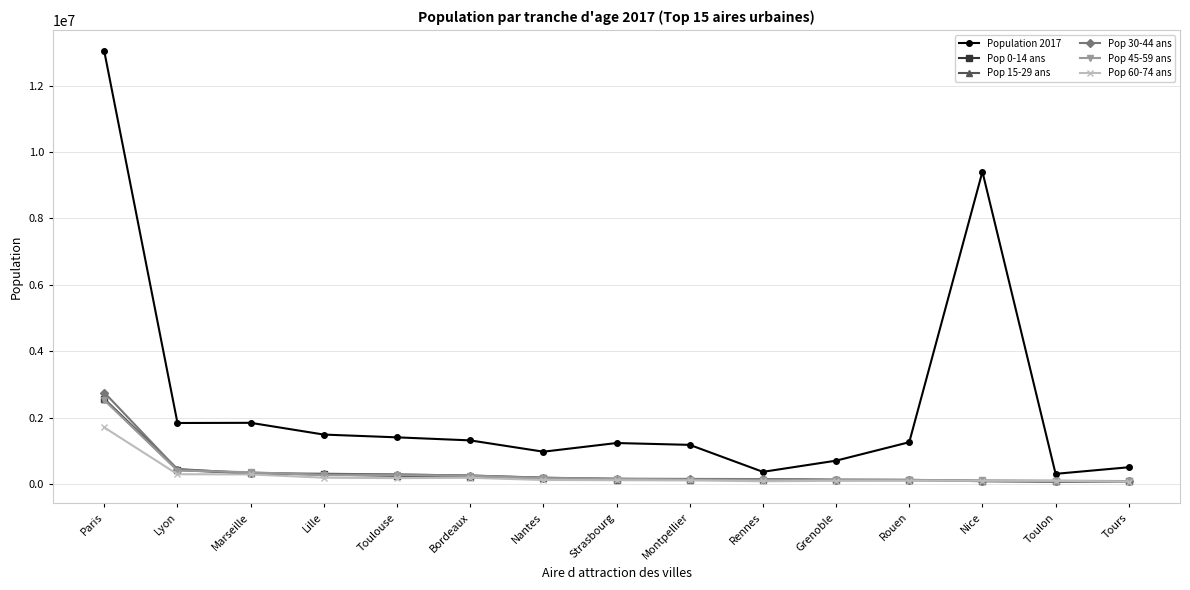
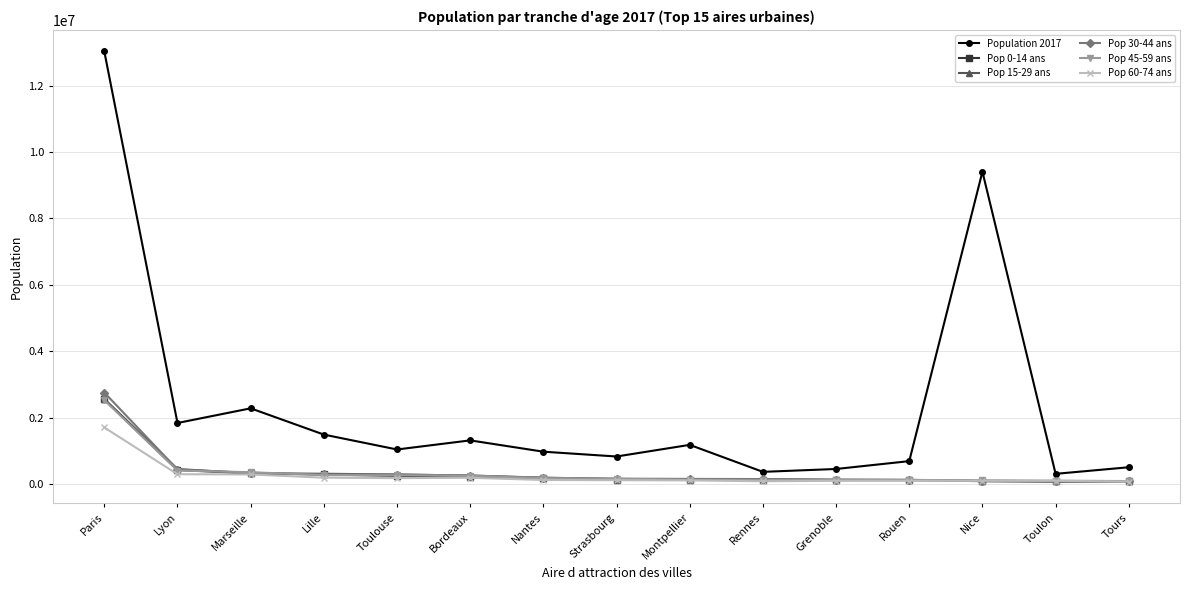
  {
    "Population 2017": {
      "Paris": 13000000,
      "Lyon": 1800000,
-     "Marseille": 1900000,
+     "Marseille": 2300000,
      "Lille": 1500000,
-     "Toulouse": 1400000,
+     "Toulouse": 1000000,
      "Bordeaux": 1300000,
      "Nantes": 1000000,
-     "Strasbourg": 1200000,
+     "Strasbourg": 800000,
      "Montpellier": 1200000,
      "Rennes": 400000,
-     "Grenoble": 700000,
-     "Rouen": 1300000,
+     "Grenoble": 500000,
+     "Rouen": 700000,
      "Nice": 9400000,
      "Toulon": 300000,
      "Tours": 500000
    }
  }
